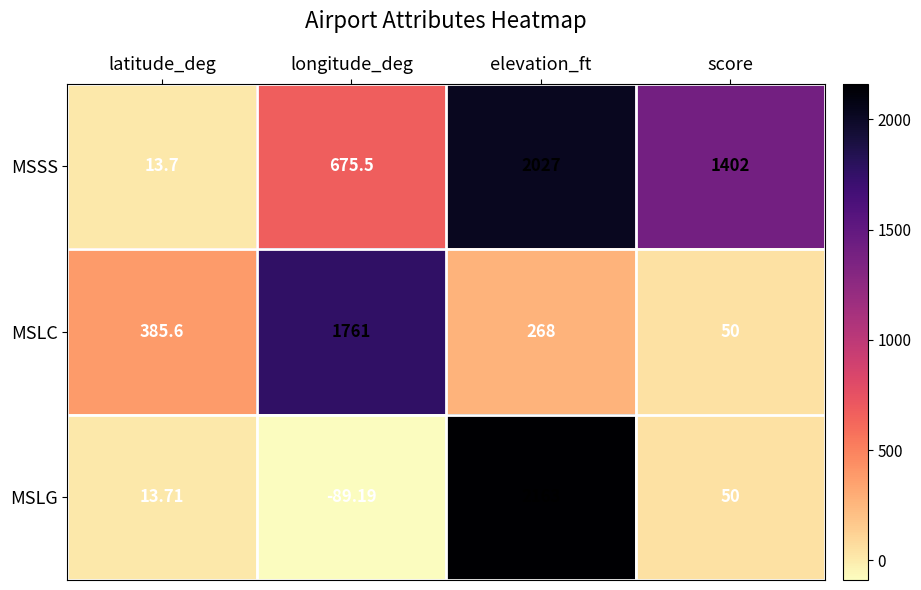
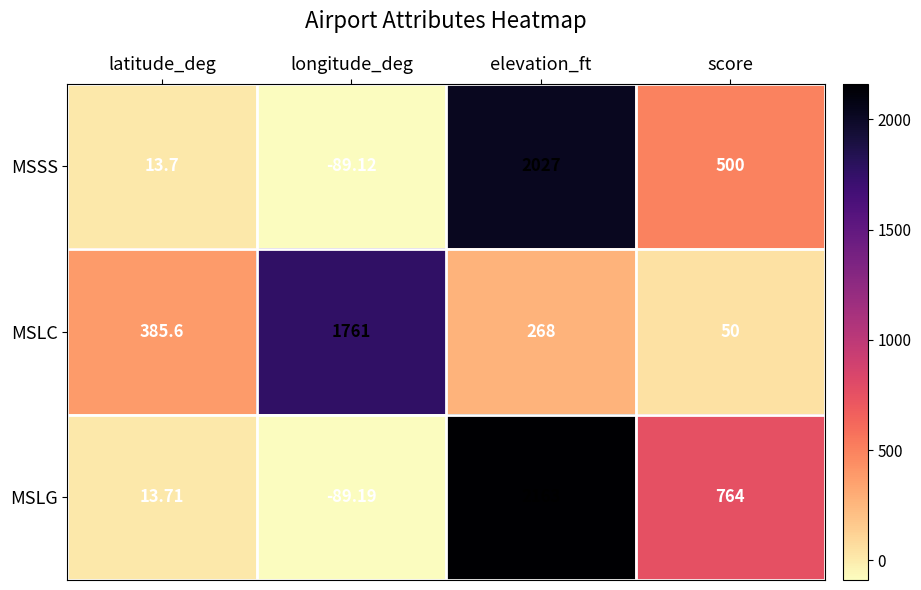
  {
    "MSSS": {
      "latitude_deg": 13.7,
-     "longitude_deg": 675.5,
-     "score": 1402
+     "longitude_deg": -89.12,
+     "score": 500
    },
    "MSLC": {
      "latitude_deg": 385.6,
      "longitude_deg": 1761,
      "elevation_ft": 268,
      "score": 50
    },
    "MSLG": {
      "latitude_deg": 13.71,
      "longitude_deg": -89.19,
-     "score": 50
+     "score": 764
    }
  }
